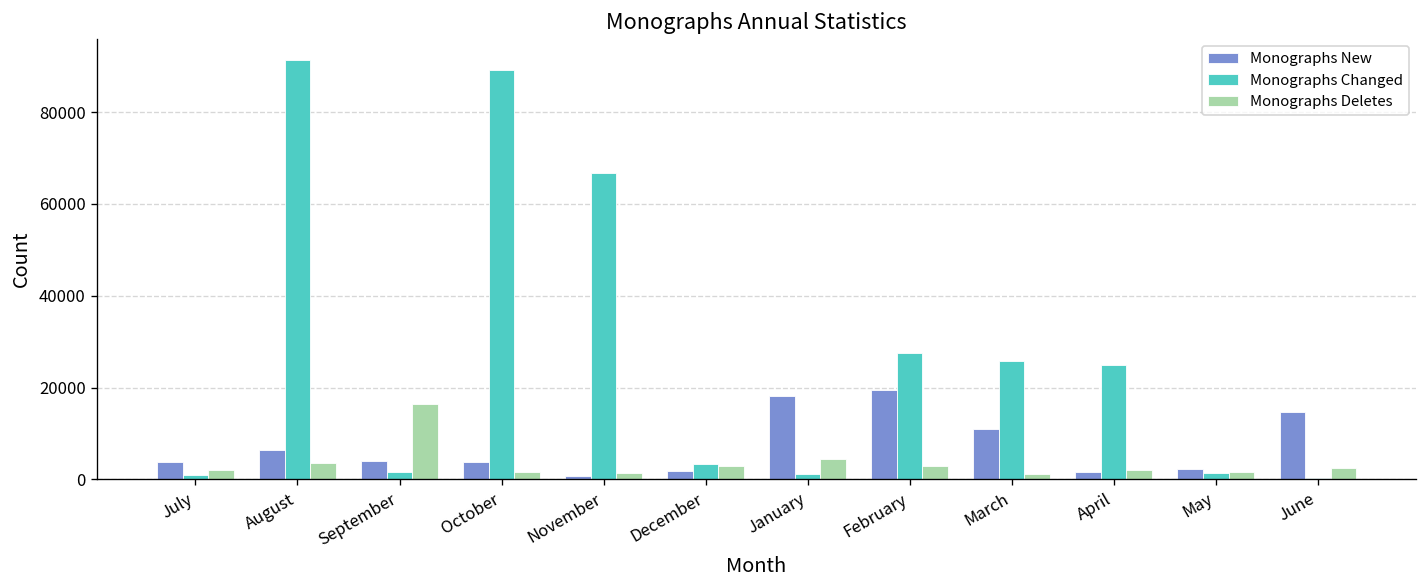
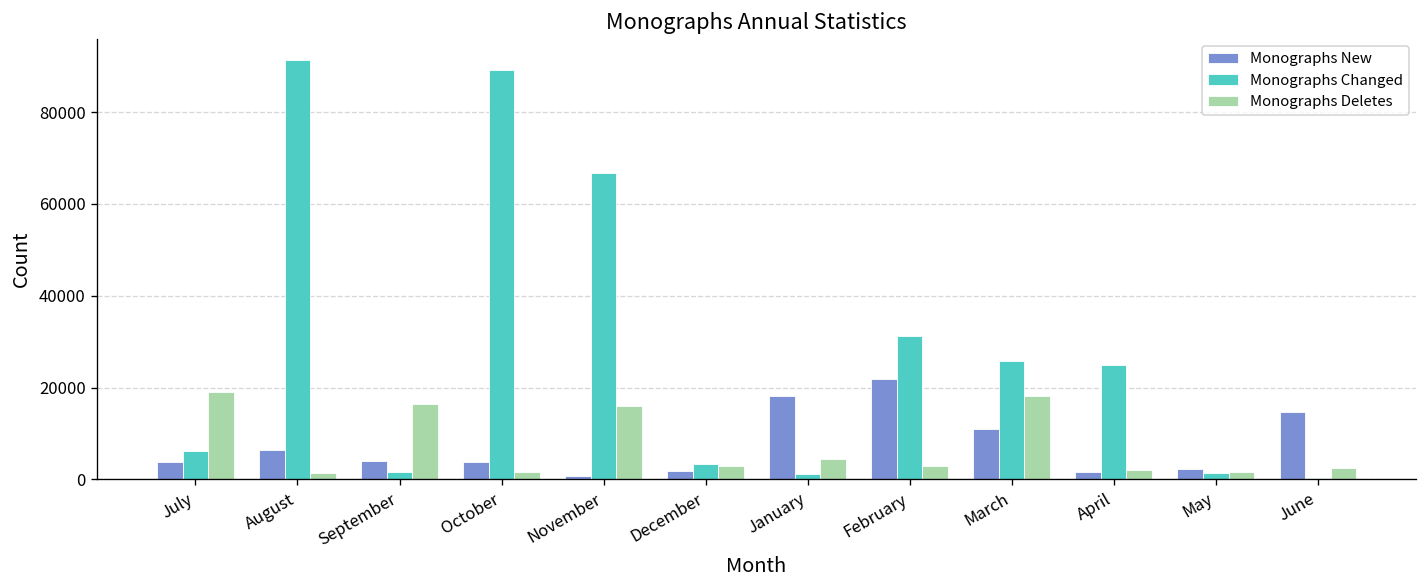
  {
    "Monographs New": {
      "July": 4000,
      "August": 6000,
      "September": 4000,
      "October": 4000,
      "November": 1000,
      "December": 2000,
      "January": 18000,
-     "February": 20000,
+     "February": 22000,
      "March": 11000,
      "April": 2000,
      "May": 2000,
      "June": 15000
    },
    "Monographs Changed": {
-     "July": 1000,
+     "July": 6000,
      "August": 91000,
      "September": 2000,
      "October": 89000,
      "November": 67000,
      "December": 3000,
      "January": 1000,
-     "February": 27000,
+     "February": 31000,
      "March": 26000,
      "April": 25000,
      "May": 1000
    },
    "Monographs Deletes": {
-     "July": 2000,
-     "August": 4000,
+     "July": 19000,
+     "August": 1000,
      "September": 16000,
      "October": 2000,
-     "November": 1000,
+     "November": 16000,
      "December": 3000,
      "January": 4000,
      "February": 3000,
-     "March": 1000,
+     "March": 18000,
      "April": 2000,
      "May": 2000,
      "June": 3000
    }
  }
